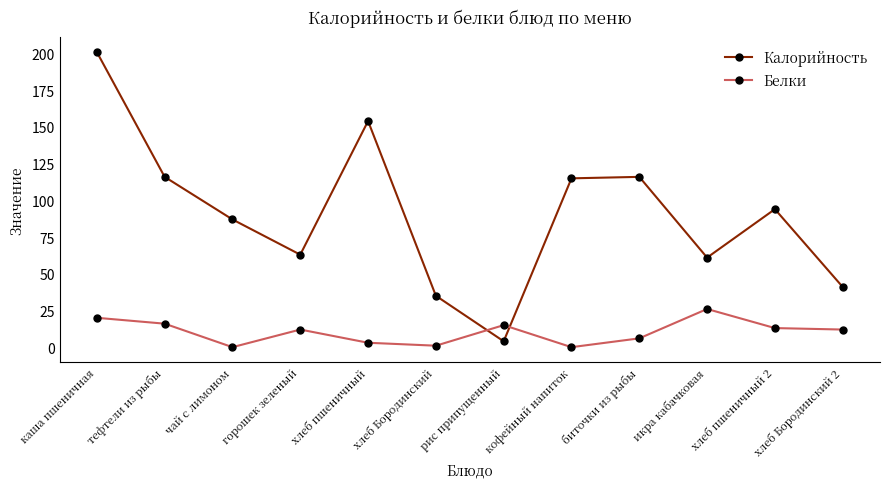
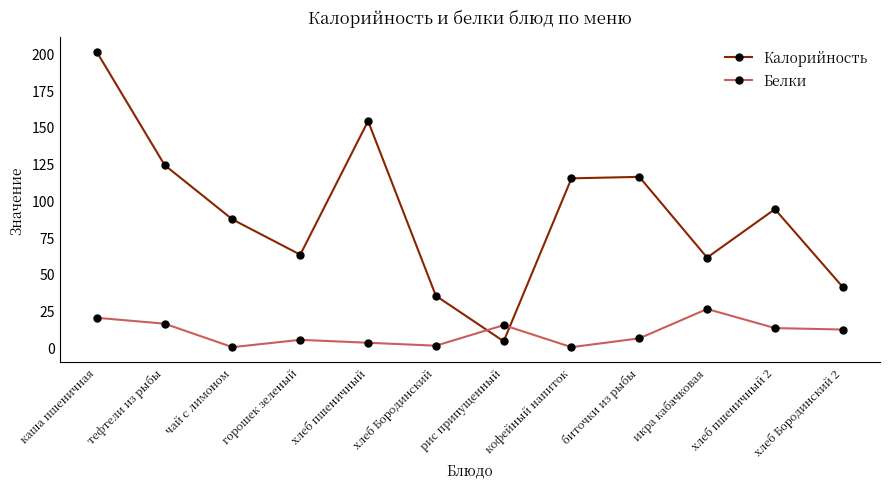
  {
    "Калорийность": {
      "каша пшеничная": 201,
-     "тефтели из рыбы": 116,
+     "тефтели из рыбы": 124,
      "чай с лимоном": 87,
      "горошек зеленый": 63,
      "хлеб пшеничный": 154,
      "хлеб Бородинский": 35,
      "рис припущенный": 4,
      "кофейный напиток": 115,
      "биточки из рыбы": 116,
      "икра кабачковая": 61,
      "хлеб пшеничный 2": 94,
      "хлеб Бородинский 2": 41
    },
    "Белки": {
      "каша пшеничная": 20,
      "тефтели из рыбы": 16,
      "чай с лимоном": 0,
-     "горошек зеленый": 12,
+     "горошек зеленый": 5,
      "хлеб пшеничный": 3,
      "хлеб Бородинский": 1,
      "рис припущенный": 15,
      "кофейный напиток": 0,
      "биточки из рыбы": 6,
      "икра кабачковая": 26,
      "хлеб пшеничный 2": 13,
      "хлеб Бородинский 2": 12
    }
  }
